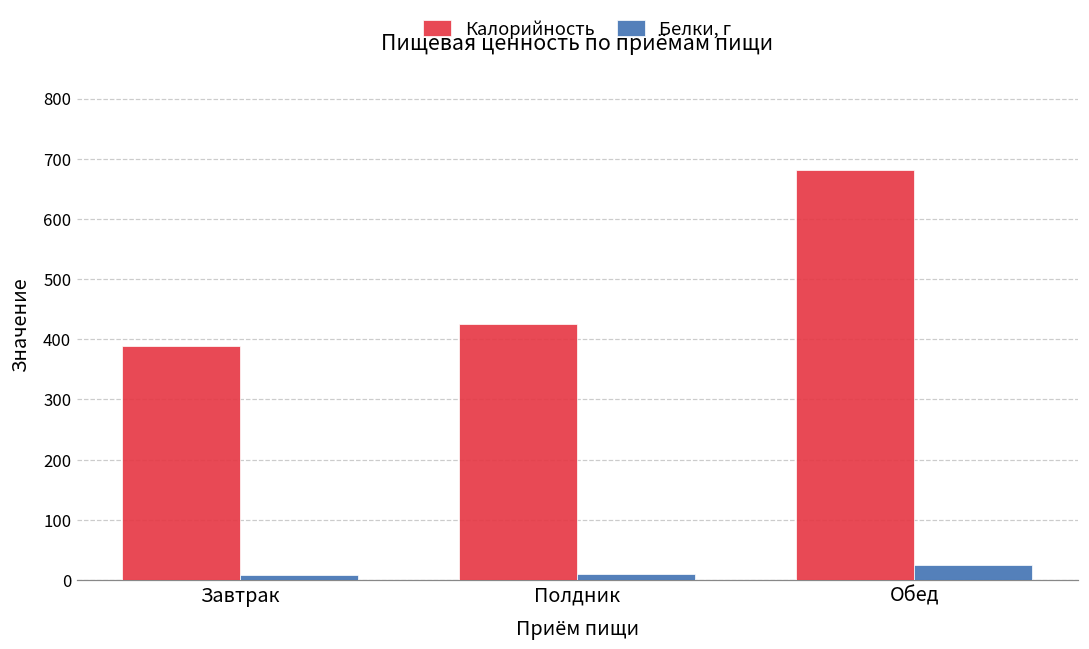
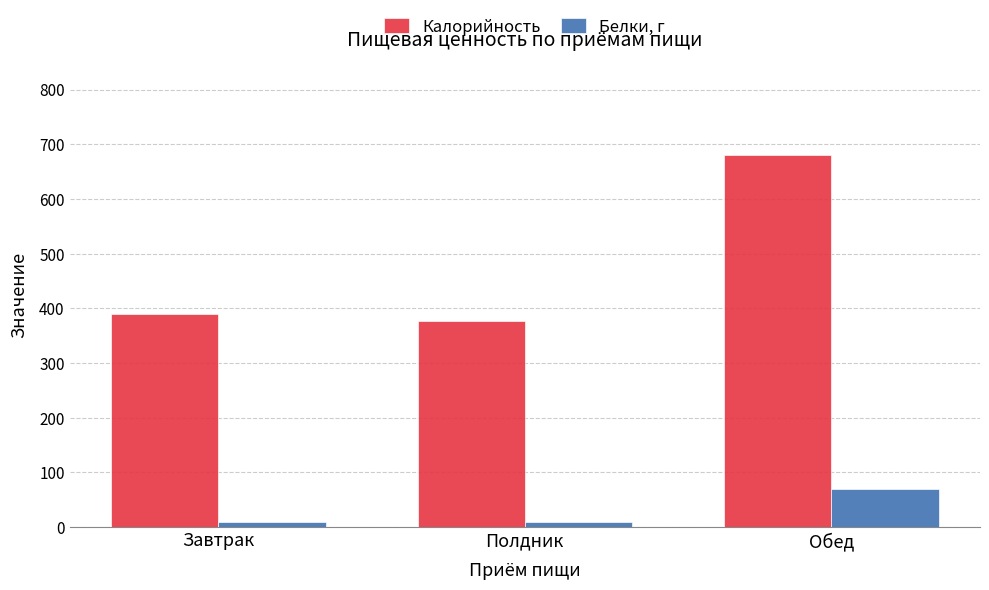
  {
    "Калорийность": {
      "Завтрак": 390,
-     "Полдник": 430,
+     "Полдник": 380,
      "Обед": 680
    },
    "Белки, г": {
      "Завтрак": 10,
      "Полдник": 10,
-     "Обед": 20
+     "Обед": 70
    }
  }
